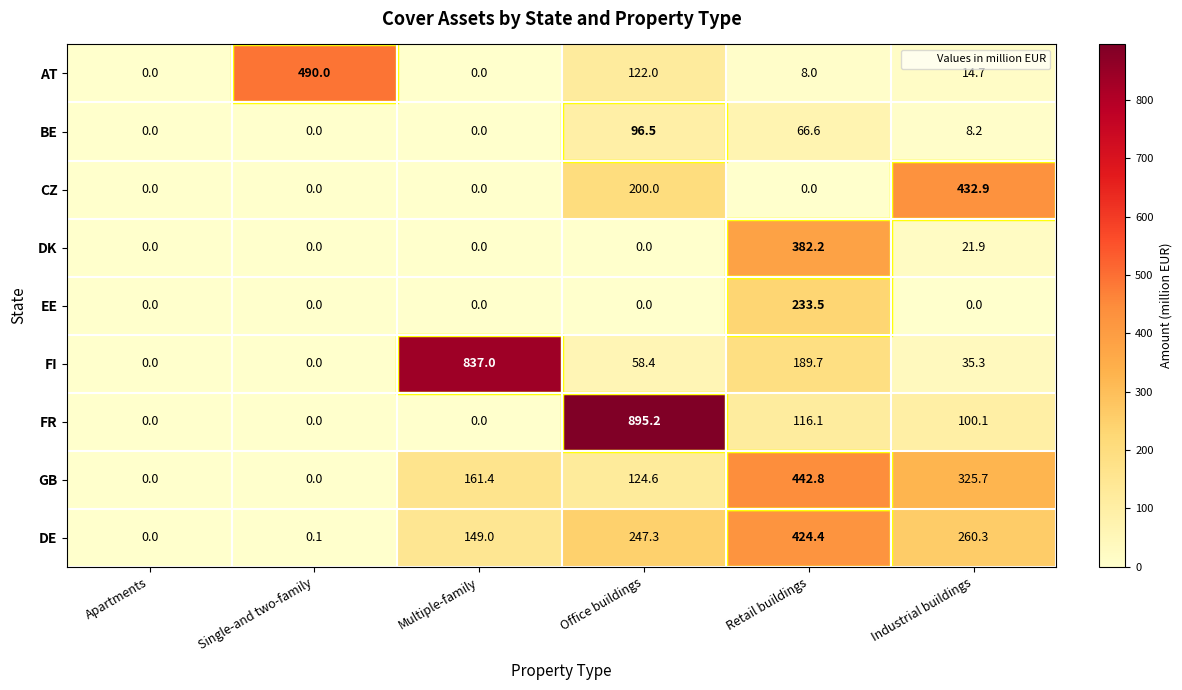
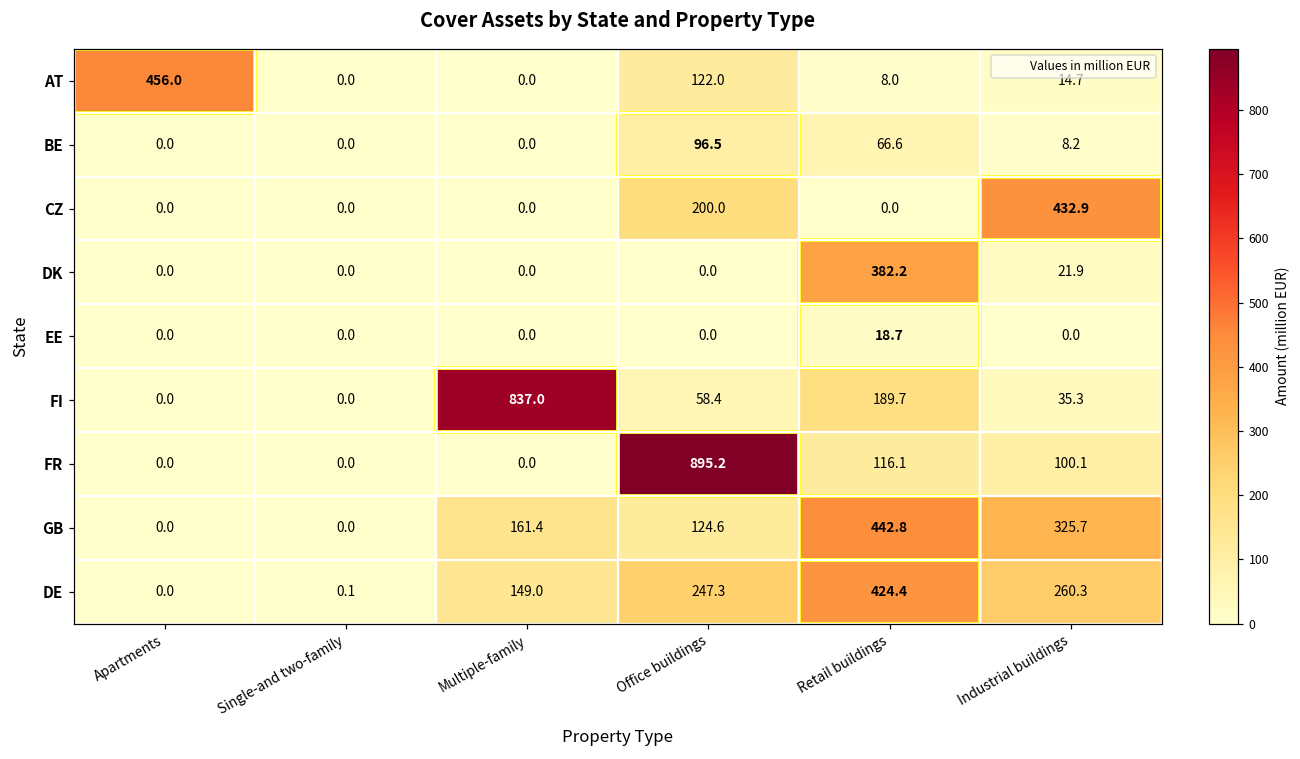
  {
    "AT": {
-     "Apartments": 0.0,
-     "Single-and two-family": 490.0,
+     "Apartments": 456.0,
+     "Single-and two-family": 0.0,
      "Multiple-family": 0.0,
      "Office buildings": 122.0,
      "Retail buildings": 8.0
    },
    "BE": {
      "Apartments": 0.0,
      "Single-and two-family": 0.0,
      "Multiple-family": 0.0,
      "Office buildings": 96.5,
      "Retail buildings": 66.6,
      "Industrial buildings": 8.2
    },
    "CZ": {
      "Apartments": 0.0,
      "Single-and two-family": 0.0,
      "Multiple-family": 0.0,
      "Office buildings": 200.0,
      "Retail buildings": 0.0,
      "Industrial buildings": 432.9
    },
    "DK": {
      "Apartments": 0.0,
      "Single-and two-family": 0.0,
      "Multiple-family": 0.0,
      "Office buildings": 0.0,
      "Retail buildings": 382.2,
      "Industrial buildings": 21.9
    },
    "EE": {
      "Apartments": 0.0,
      "Single-and two-family": 0.0,
      "Multiple-family": 0.0,
      "Office buildings": 0.0,
-     "Retail buildings": 233.5,
+     "Retail buildings": 18.7,
      "Industrial buildings": 0.0
    },
    "FI": {
      "Apartments": 0.0,
      "Single-and two-family": 0.0,
      "Multiple-family": 837.0,
      "Office buildings": 58.4,
      "Retail buildings": 189.7,
      "Industrial buildings": 35.3
    },
    "FR": {
      "Apartments": 0.0,
      "Single-and two-family": 0.0,
      "Multiple-family": 0.0,
      "Office buildings": 895.2,
      "Retail buildings": 116.1,
      "Industrial buildings": 100.1
    },
    "GB": {
      "Apartments": 0.0,
      "Single-and two-family": 0.0,
      "Multiple-family": 161.4,
      "Office buildings": 124.6,
      "Retail buildings": 442.8,
      "Industrial buildings": 325.7
    },
    "DE": {
      "Apartments": 0.0,
      "Single-and two-family": 0.1,
      "Multiple-family": 149.0,
      "Office buildings": 247.3,
      "Retail buildings": 424.4,
      "Industrial buildings": 260.3
    }
  }
